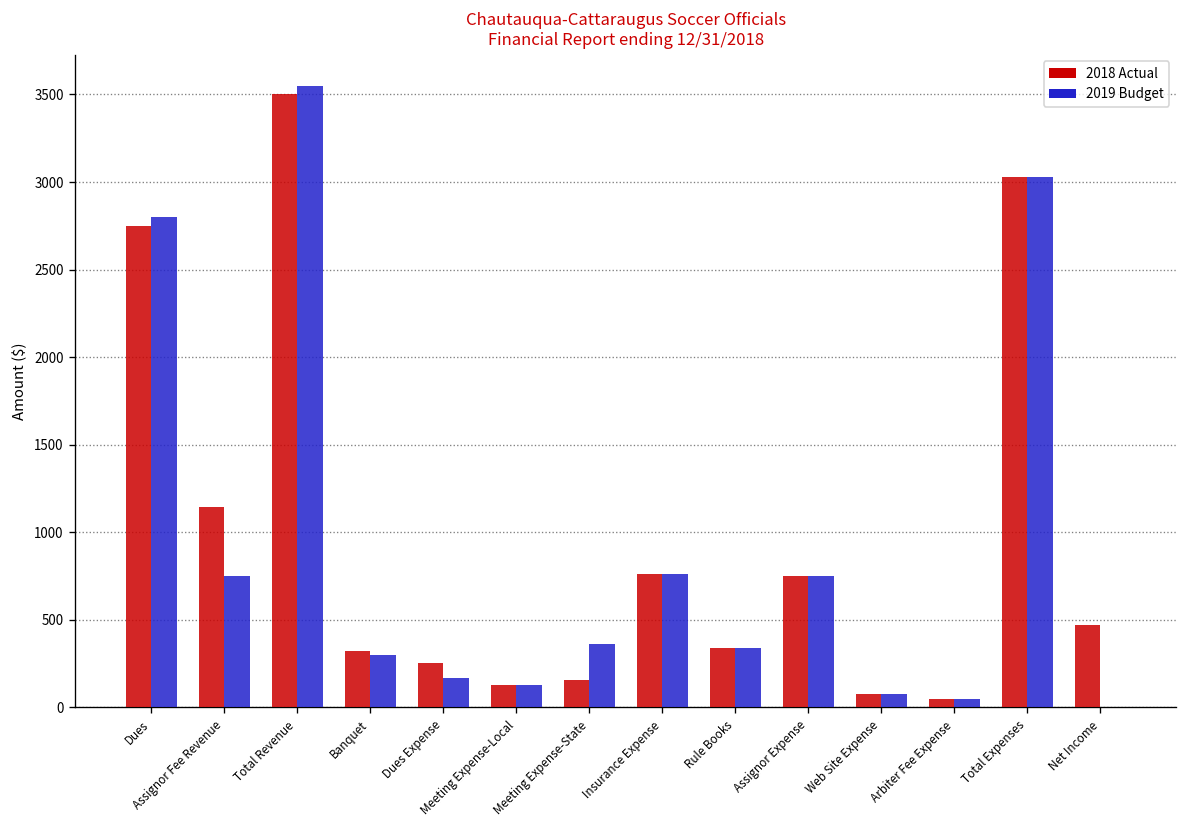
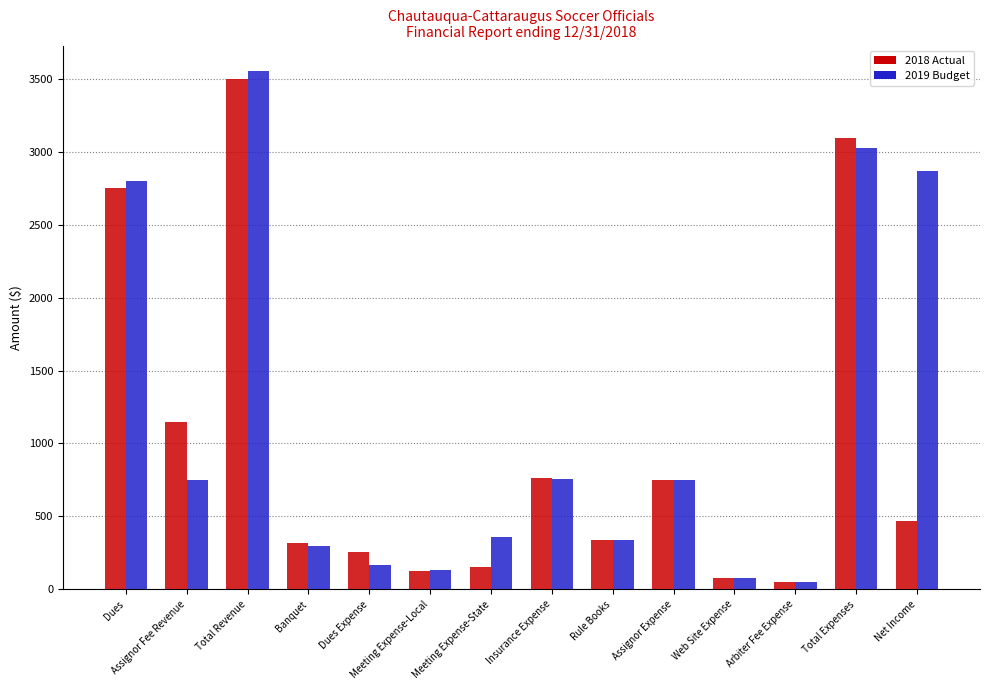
  {
    "2018 Actual": {
      "Dues": 2750,
      "Assignor Fee Revenue": 1150,
      "Total Revenue": 3500,
      "Banquet": 320,
      "Dues Expense": 260,
      "Meeting Expense-Local": 130,
      "Meeting Expense-State": 160,
      "Insurance Expense": 760,
      "Rule Books": 340,
      "Assignor Expense": 750,
      "Web Site Expense": 80,
      "Arbiter Fee Expense": 50,
-     "Total Expenses": 3030,
+     "Total Expenses": 3100,
      "Net Income": 470
    },
    "2019 Budget": {
      "Dues": 2800,
      "Assignor Fee Revenue": 750,
      "Total Revenue": 3550,
      "Banquet": 300,
      "Dues Expense": 170,
      "Meeting Expense-Local": 130,
      "Meeting Expense-State": 360,
      "Insurance Expense": 760,
      "Rule Books": 340,
      "Assignor Expense": 750,
      "Web Site Expense": 80,
      "Arbiter Fee Expense": 50,
      "Total Expenses": 3030,
-     "Net Income": 0
+     "Net Income": 2870
    }
  }
